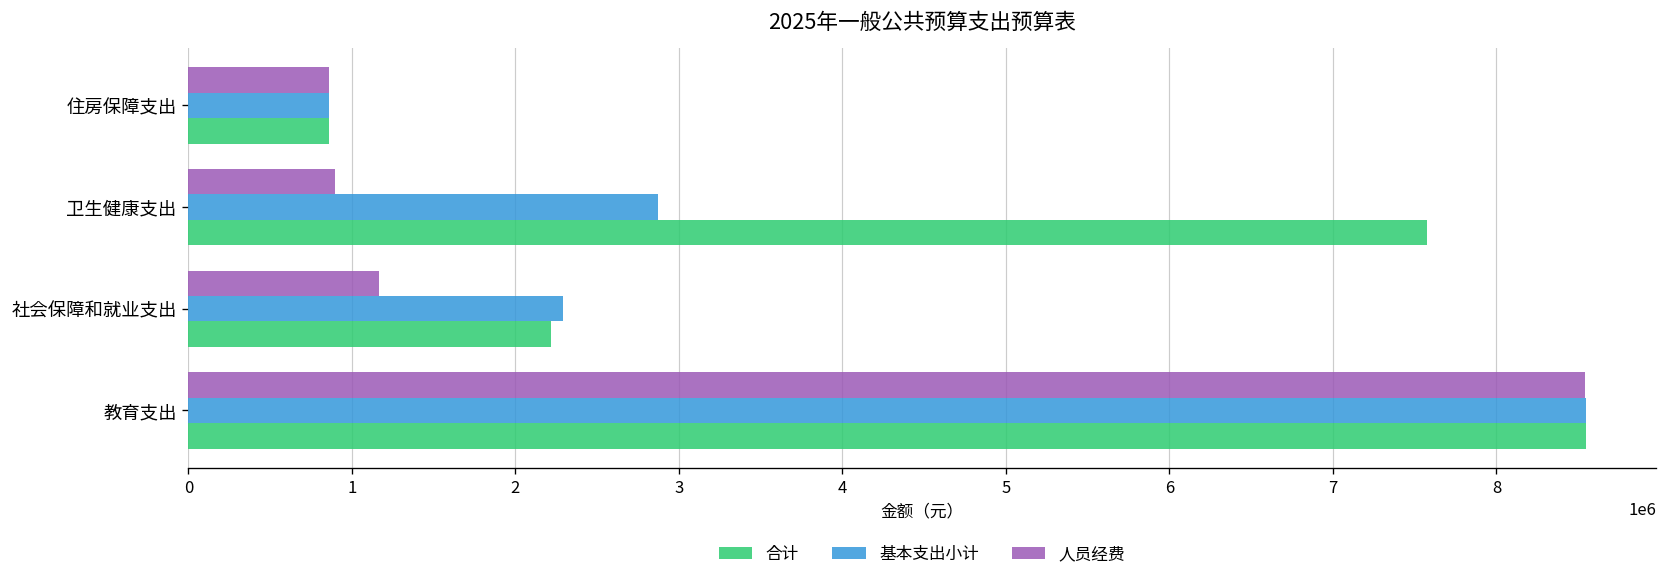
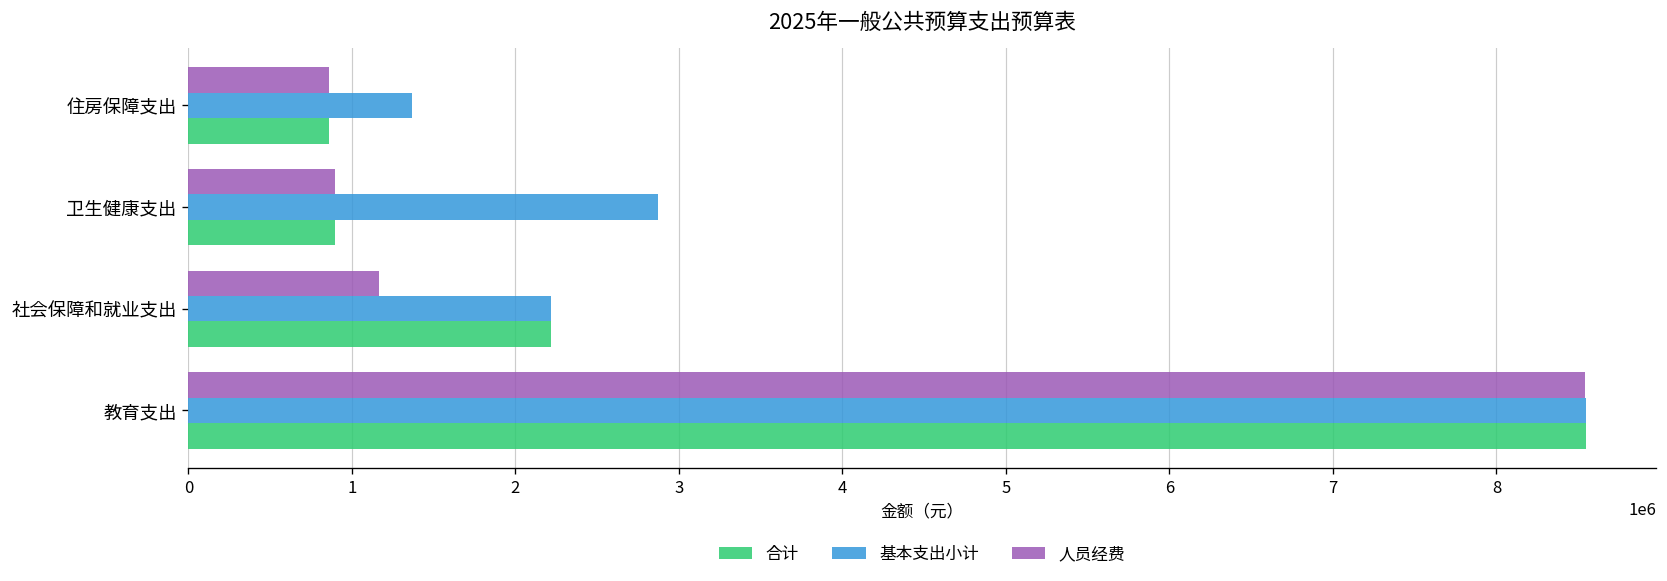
  {
    "合计": {
      "住房保障支出": 860000,
-     "卫生健康支出": 7580000,
+     "卫生健康支出": 900000,
      "社会保障和就业支出": 2220000,
      "教育支出": 8550000
    },
    "基本支出小计": {
-     "住房保障支出": 860000,
+     "住房保障支出": 1370000,
      "卫生健康支出": 2870000,
-     "社会保障和就业支出": 2290000,
+     "社会保障和就业支出": 2220000,
      "教育支出": 8550000
    },
    "人员经费": {
      "住房保障支出": 860000,
      "卫生健康支出": 900000,
      "社会保障和就业支出": 1170000,
      "教育支出": 8540000
    }
  }
